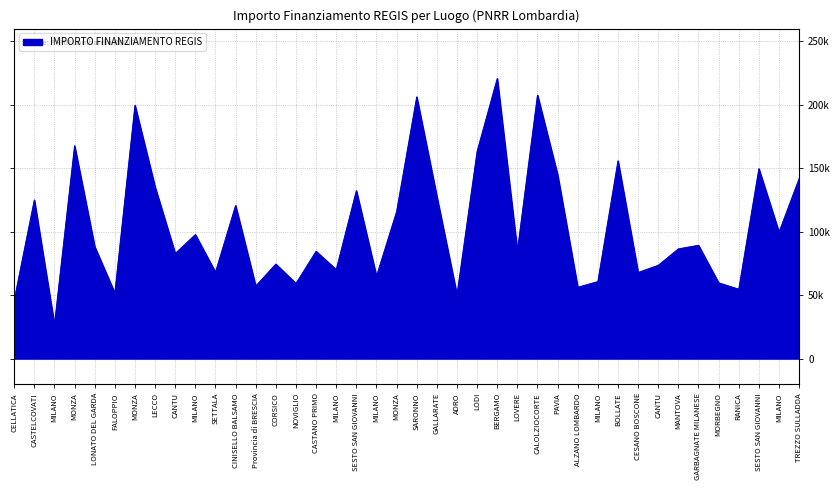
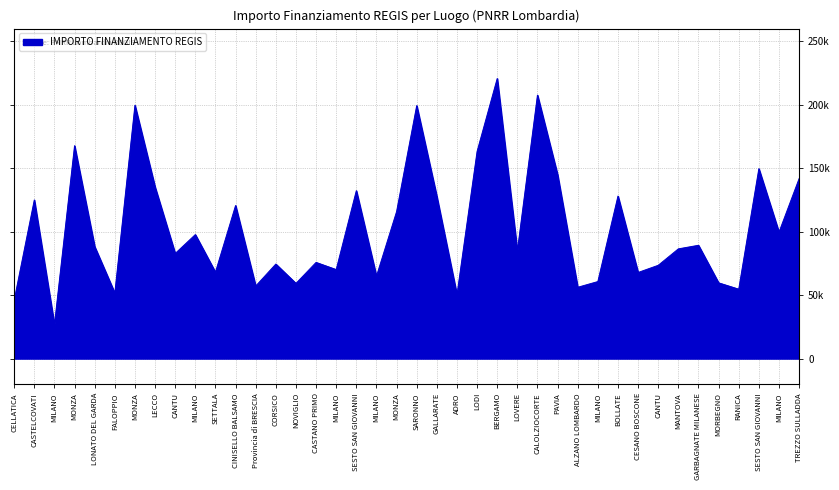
  {
    "CELLATICA": 46000,
    "CASTELCOVATI": 125000,
    "LONATO DEL GARDA": 88000,
    "FALOPPIO": 52000,
    "LECCO": 135000,
    "SETTALA": 68000,
    "CINISELLO BALSAMO": 121000,
    "Provincia di BRESCIA": 57000,
    "CORSICO": 74000,
    "NOVIGLIO": 59000,
-   "CASTANO PRIMO": 85000,
-   "SARONNO": 206000,
+   "CASTANO PRIMO": 76000,
+   "SARONNO": 199000,
    "GALLARATE": 128000,
    "ADRO": 50000,
    "LODI": 163000,
    "BERGAMO": 221000,
    "LOVERE": 85000,
    "CALOLZIOCORTE": 208000,
    "PAVIA": 145000,
    "ALZANO LOMBARDO": 56000,
-   "BOLLATE": 156000,
+   "BOLLATE": 128000,
    "CESANO BOSCONE": 68000,
    "MANTOVA": 86000,
    "GARBAGNATE MILANESE": 89000,
    "MORBEGNO": 60000,
    "RANICA": 55000,
    "TREZZO SULLADDA": 142000
  }
